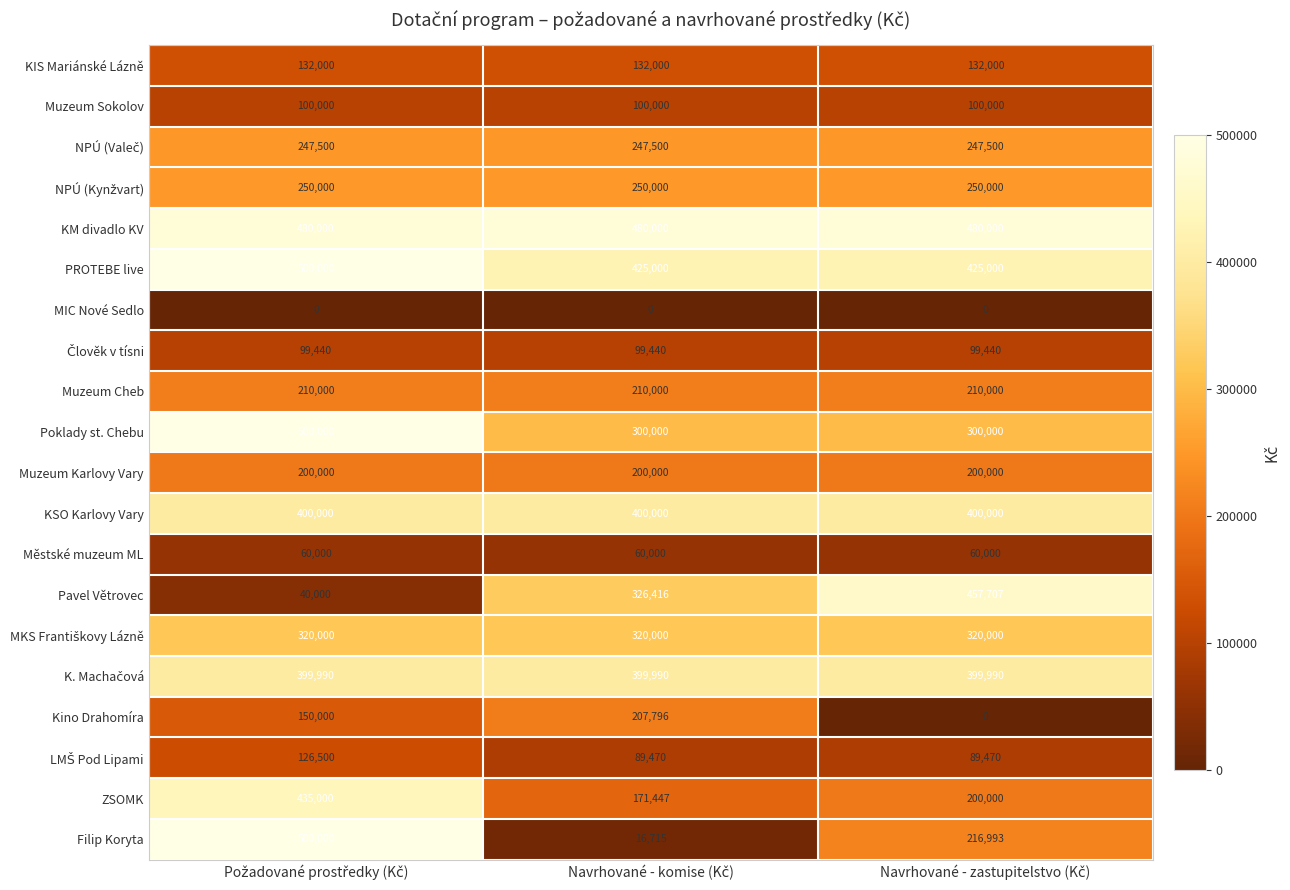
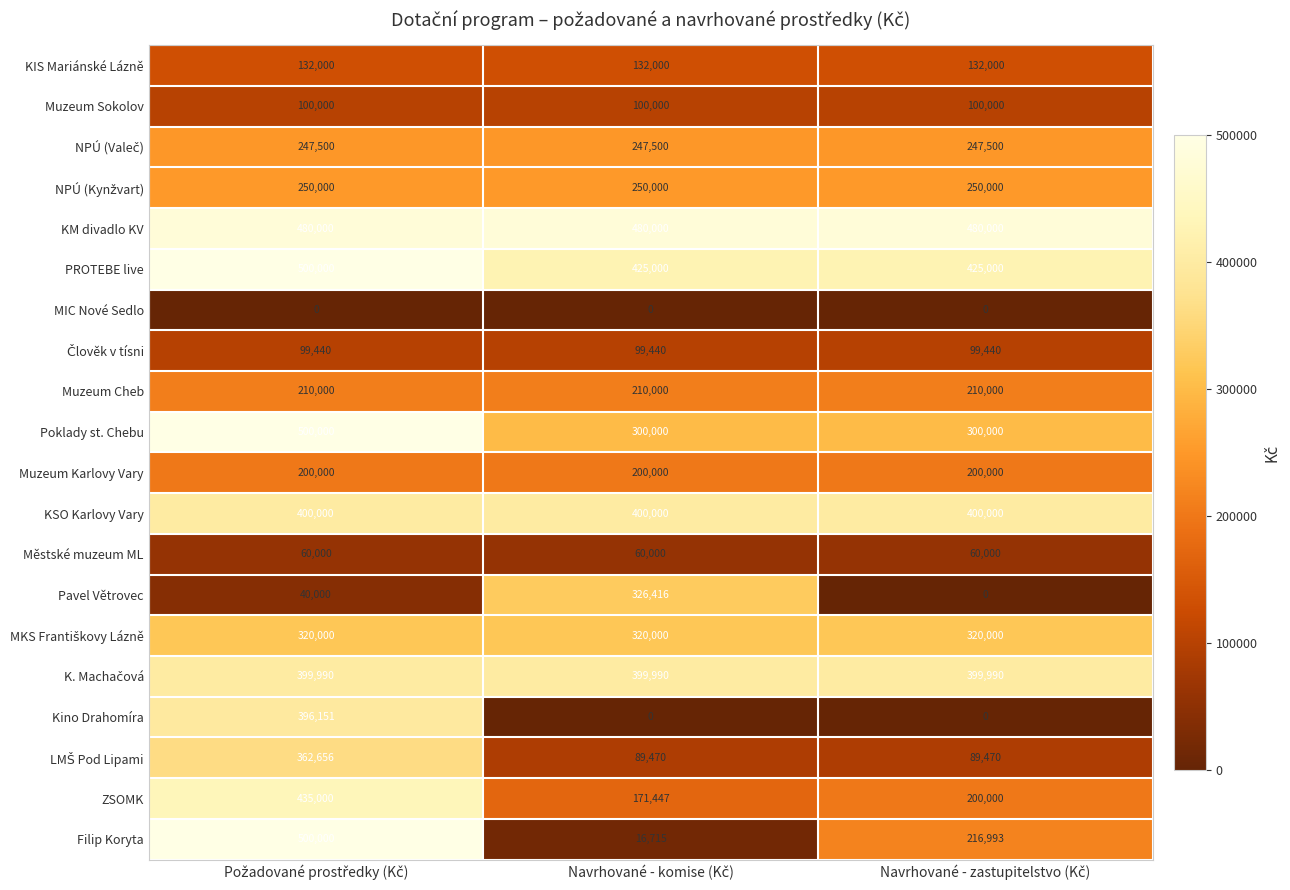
  {
    "KIS Mariánské Lázně": {
      "Požadované prostředky (Kč)": "132,000",
      "Navrhované - komise (Kč)": "132,000",
      "Navrhované - zastupitelstvo (Kč)": "132,000"
    },
    "Muzeum Sokolov": {
      "Požadované prostředky (Kč)": "100,000",
      "Navrhované - komise (Kč)": "100,000",
      "Navrhované - zastupitelstvo (Kč)": "100,000"
    },
    "NPÚ (Valeč)": {
      "Požadované prostředky (Kč)": "247,500",
      "Navrhované - komise (Kč)": "247,500",
      "Navrhované - zastupitelstvo (Kč)": "247,500"
    },
    "NPÚ (Kynžvart)": {
      "Požadované prostředky (Kč)": "250,000",
      "Navrhované - komise (Kč)": "250,000",
      "Navrhované - zastupitelstvo (Kč)": "250,000"
    },
    "PROTEBE live": {
      "Navrhované - komise (Kč)": "425,000",
      "Navrhované - zastupitelstvo (Kč)": "425,000"
    },
    "MIC Nové Sedlo": {
      "Požadované prostředky (Kč)": "0",
      "Navrhované - komise (Kč)": "0",
      "Navrhované - zastupitelstvo (Kč)": "0"
    },
    "Člověk v tísni": {
      "Požadované prostředky (Kč)": "99,440",
      "Navrhované - komise (Kč)": "99,440",
      "Navrhované - zastupitelstvo (Kč)": "99,440"
    },
    "Muzeum Cheb": {
      "Požadované prostředky (Kč)": "210,000",
      "Navrhované - komise (Kč)": "210,000",
      "Navrhované - zastupitelstvo (Kč)": "210,000"
    },
    "Poklady st. Chebu": {
      "Navrhované - komise (Kč)": "300,000",
      "Navrhované - zastupitelstvo (Kč)": "300,000"
    },
    "Muzeum Karlovy Vary": {
      "Požadované prostředky (Kč)": "200,000",
      "Navrhované - komise (Kč)": "200,000",
      "Navrhované - zastupitelstvo (Kč)": "200,000"
    },
    "KSO Karlovy Vary": {
      "Požadované prostředky (Kč)": "400,000",
      "Navrhované - komise (Kč)": "400,000",
      "Navrhované - zastupitelstvo (Kč)": "400,000"
    },
    "Městské muzeum ML": {
      "Požadované prostředky (Kč)": "60,000",
      "Navrhované - komise (Kč)": "60,000",
      "Navrhované - zastupitelstvo (Kč)": "60,000"
    },
    "Pavel Větrovec": {
      "Požadované prostředky (Kč)": "40,000",
      "Navrhované - komise (Kč)": "326,416",
-     "Navrhované - zastupitelstvo (Kč)": "457,707"
+     "Navrhované - zastupitelstvo (Kč)": "0"
    },
    "MKS Františkovy Lázně": {
      "Požadované prostředky (Kč)": "320,000",
      "Navrhované - komise (Kč)": "320,000",
      "Navrhované - zastupitelstvo (Kč)": "320,000"
    },
    "K. Machačová": {
      "Požadované prostředky (Kč)": "399,990",
      "Navrhované - komise (Kč)": "399,990",
      "Navrhované - zastupitelstvo (Kč)": "399,990"
    },
    "Kino Drahomíra": {
-     "Požadované prostředky (Kč)": "150,000",
-     "Navrhované - komise (Kč)": "207,796",
+     "Požadované prostředky (Kč)": "396,151",
+     "Navrhované - komise (Kč)": "0",
      "Navrhované - zastupitelstvo (Kč)": "0"
    },
    "LMŠ Pod Lipami": {
-     "Požadované prostředky (Kč)": "126,500",
+     "Požadované prostředky (Kč)": "362,656",
      "Navrhované - komise (Kč)": "89,470",
      "Navrhované - zastupitelstvo (Kč)": "89,470"
    },
    "ZSOMK": {
      "Požadované prostředky (Kč)": "435,000",
      "Navrhované - komise (Kč)": "171,447",
      "Navrhované - zastupitelstvo (Kč)": "200,000"
    },
    "Filip Koryta": {
      "Navrhované - komise (Kč)": "16,715",
      "Navrhované - zastupitelstvo (Kč)": "216,993"
    }
  }
